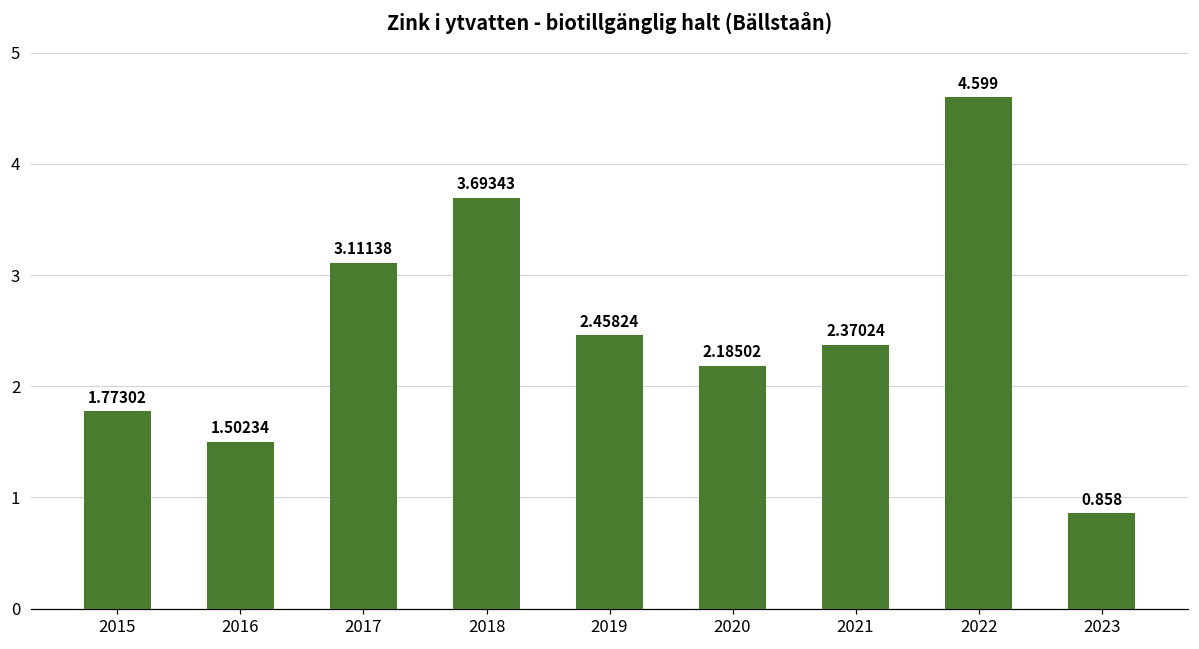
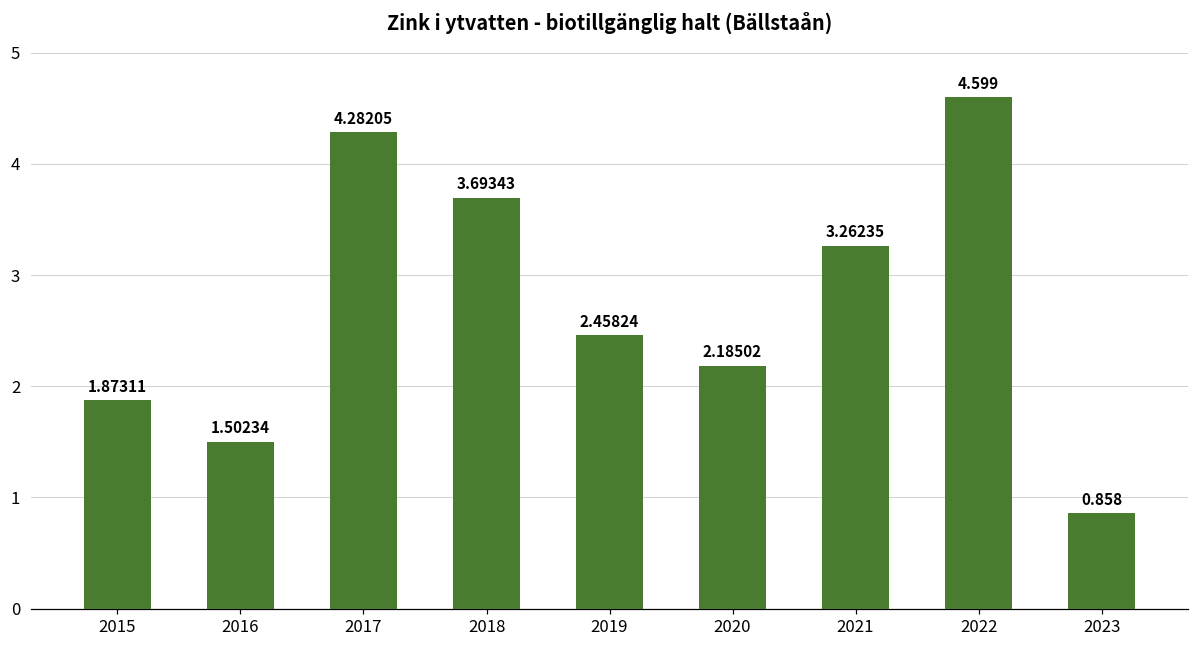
  {
-   "2015": 1.77302,
+   "2015": 1.87311,
    "2016": 1.50234,
-   "2017": 3.11138,
+   "2017": 4.28205,
    "2018": 3.69343,
    "2019": 2.45824,
    "2020": 2.18502,
-   "2021": 2.37024,
+   "2021": 3.26235,
    "2022": 4.599,
    "2023": 0.858
  }
